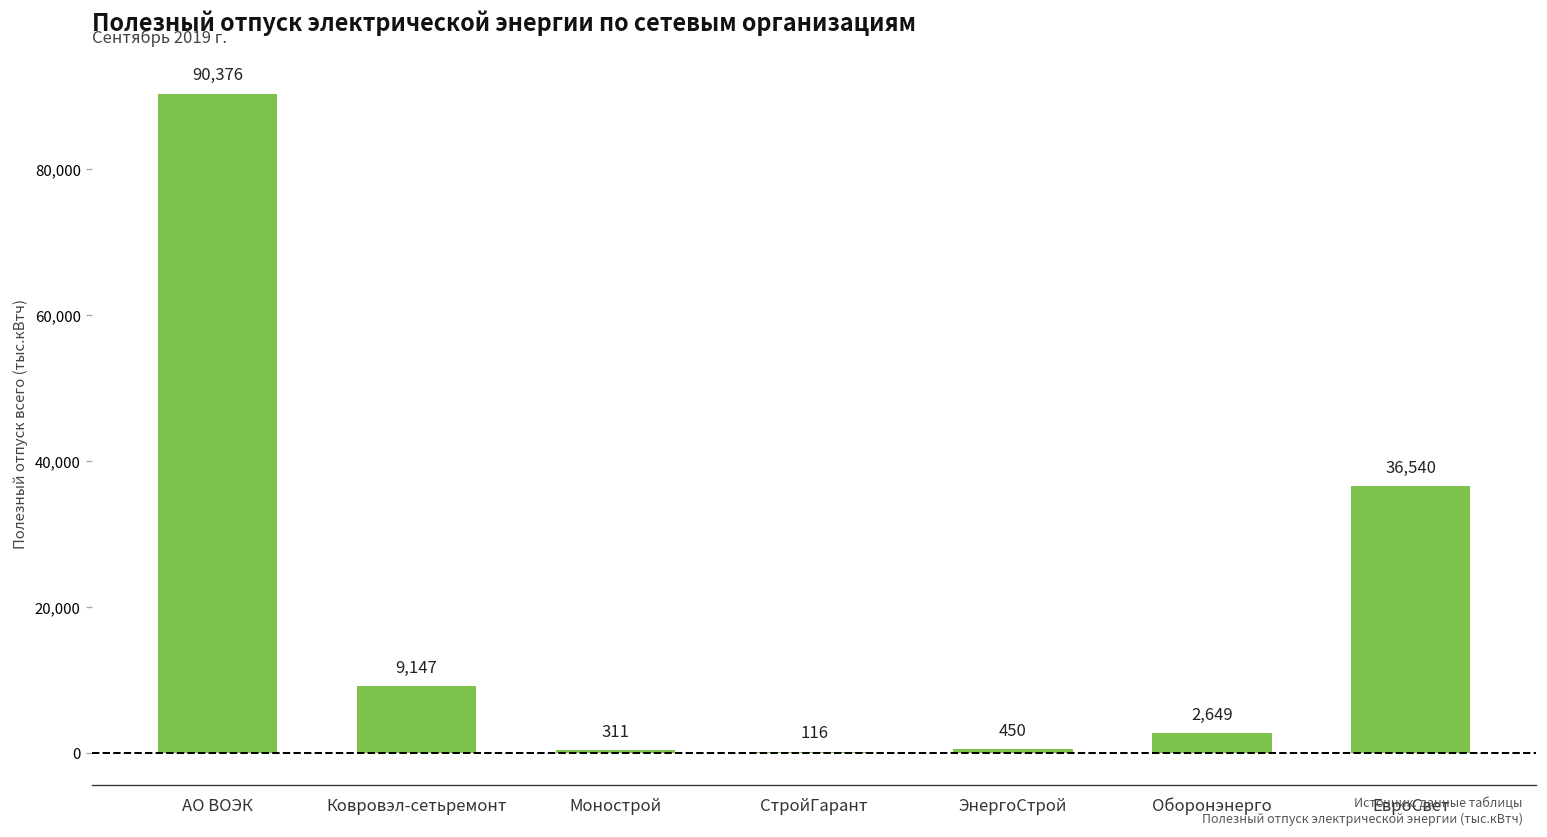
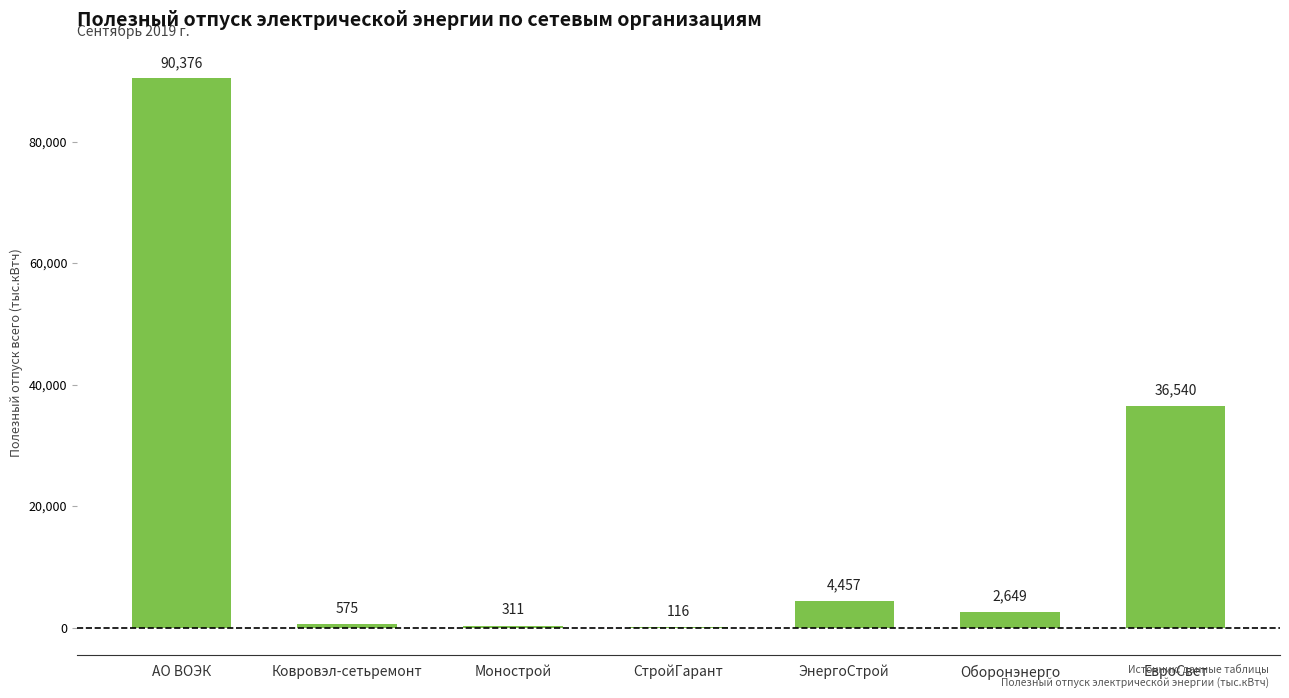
  {
    "АО ВОЭК": "90,376",
-   "Ковровэл-сетьремонт": "9,147",
+   "Ковровэл-сетьремонт": "575",
    "Монострой": "311",
    "СтройГарант": "116",
-   "ЭнергоСтрой": "450",
+   "ЭнергоСтрой": "4,457",
    "Оборонэнерго": "2,649",
    "ЕвроСвет": "36,540"
  }
